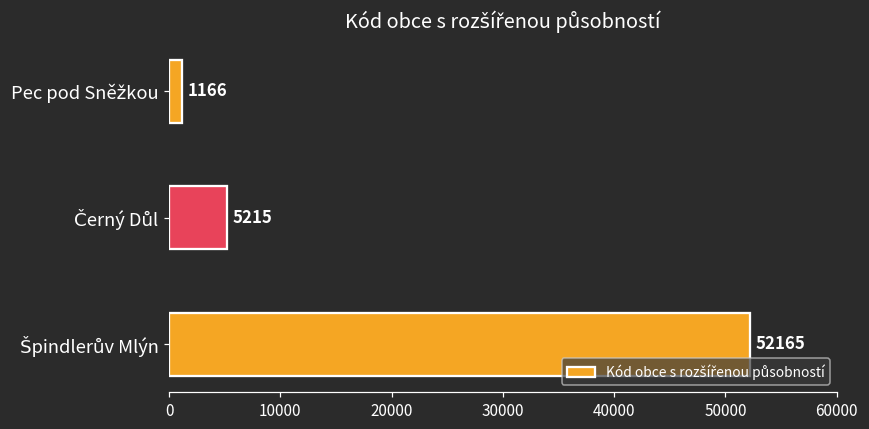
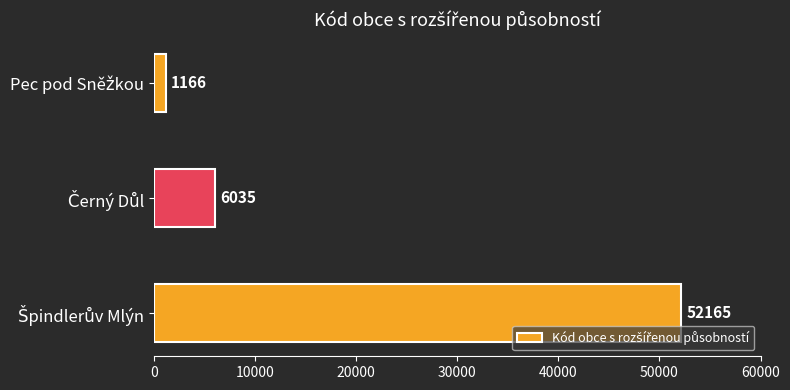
  {
    "Pec pod Sněžkou": 1166,
-   "Černý Důl": 5215,
+   "Černý Důl": 6035,
    "Špindlerův Mlýn": 52165
  }
